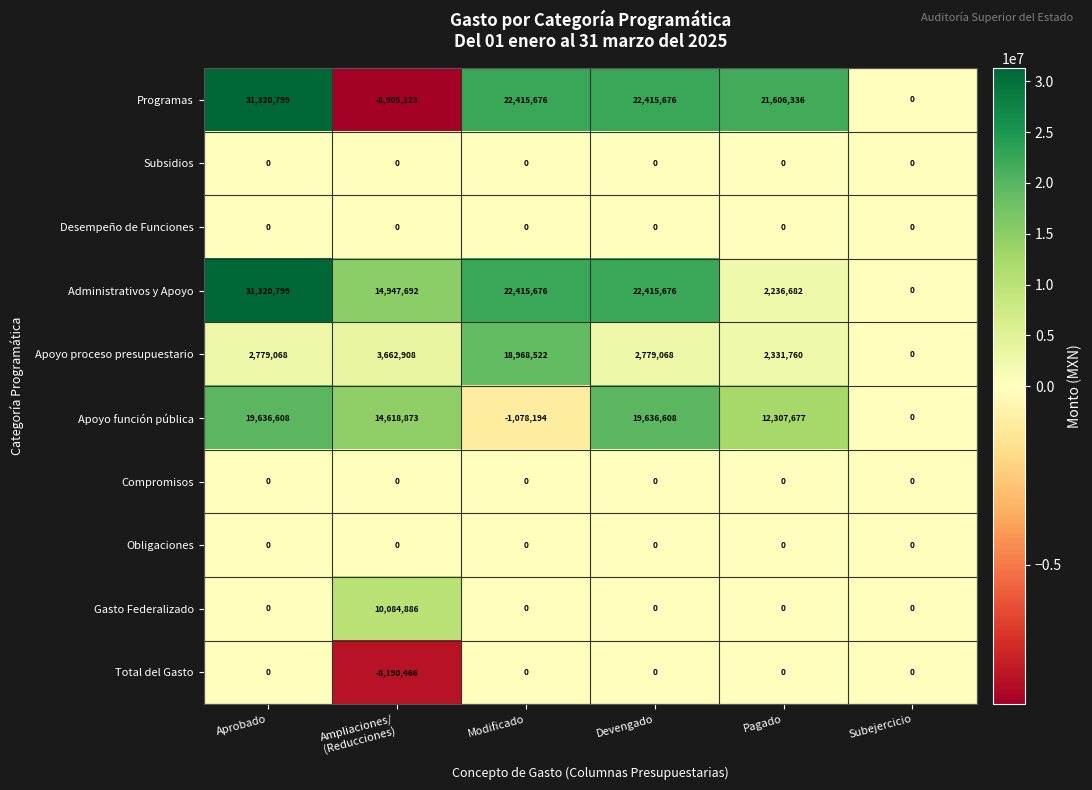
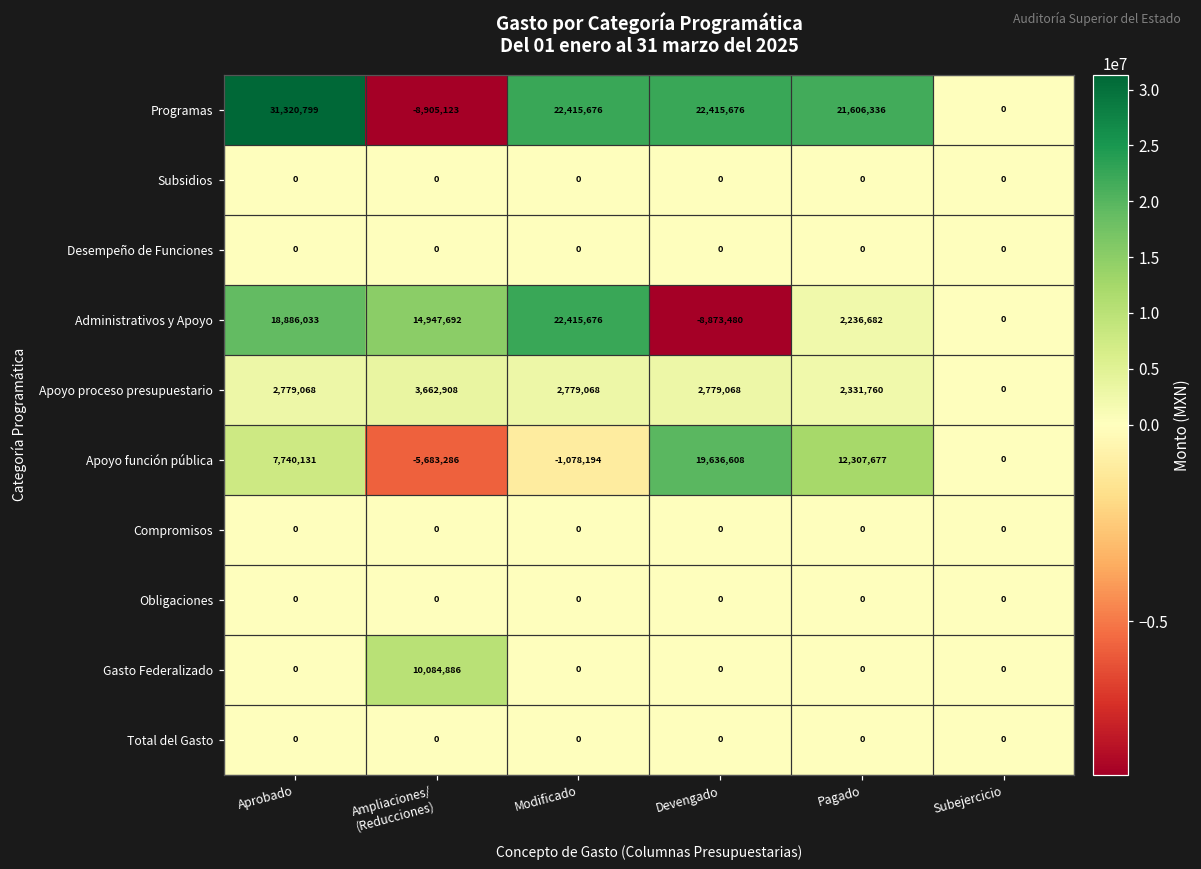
  {
    "Programas": {
      "Aprobado": "31,320,799",
      "Ampliaciones/ (Reducciones)": "-8,905,123",
      "Modificado": "22,415,676",
      "Devengado": "22,415,676",
      "Pagado": "21,606,336",
      "Subejercicio": "0"
    },
    "Subsidios": {
      "Aprobado": "0",
      "Ampliaciones/ (Reducciones)": "0",
      "Modificado": "0",
      "Devengado": "0",
      "Pagado": "0",
      "Subejercicio": "0"
    },
    "Desempeño de Funciones": {
      "Aprobado": "0",
      "Ampliaciones/ (Reducciones)": "0",
      "Modificado": "0",
      "Devengado": "0",
      "Pagado": "0",
      "Subejercicio": "0"
    },
    "Administrativos y Apoyo": {
-     "Aprobado": "31,320,799",
+     "Aprobado": "18,886,033",
      "Ampliaciones/ (Reducciones)": "14,947,692",
      "Modificado": "22,415,676",
-     "Devengado": "22,415,676",
+     "Devengado": "-8,873,480",
      "Pagado": "2,236,682",
      "Subejercicio": "0"
    },
    "Apoyo proceso presupuestario": {
      "Aprobado": "2,779,068",
      "Ampliaciones/ (Reducciones)": "3,662,908",
-     "Modificado": "18,968,522",
+     "Modificado": "2,779,068",
      "Devengado": "2,779,068",
      "Pagado": "2,331,760",
      "Subejercicio": "0"
    },
    "Apoyo función pública": {
-     "Aprobado": "19,636,608",
-     "Ampliaciones/ (Reducciones)": "14,618,873",
+     "Aprobado": "7,740,131",
+     "Ampliaciones/ (Reducciones)": "-5,683,286",
      "Modificado": "-1,078,194",
      "Devengado": "19,636,608",
      "Pagado": "12,307,677",
      "Subejercicio": "0"
    },
    "Compromisos": {
      "Aprobado": "0",
      "Ampliaciones/ (Reducciones)": "0",
      "Modificado": "0",
      "Devengado": "0",
      "Pagado": "0",
      "Subejercicio": "0"
    },
    "Obligaciones": {
      "Aprobado": "0",
      "Ampliaciones/ (Reducciones)": "0",
      "Modificado": "0",
      "Devengado": "0",
      "Pagado": "0",
      "Subejercicio": "0"
    },
    "Gasto Federalizado": {
      "Aprobado": "0",
      "Ampliaciones/ (Reducciones)": "10,084,886",
      "Modificado": "0",
      "Devengado": "0",
      "Pagado": "0",
      "Subejercicio": "0"
    },
    "Total del Gasto": {
      "Aprobado": "0",
-     "Ampliaciones/ (Reducciones)": "-8,190,466",
+     "Ampliaciones/ (Reducciones)": "0",
      "Modificado": "0",
      "Devengado": "0",
      "Pagado": "0",
      "Subejercicio": "0"
    }
  }
